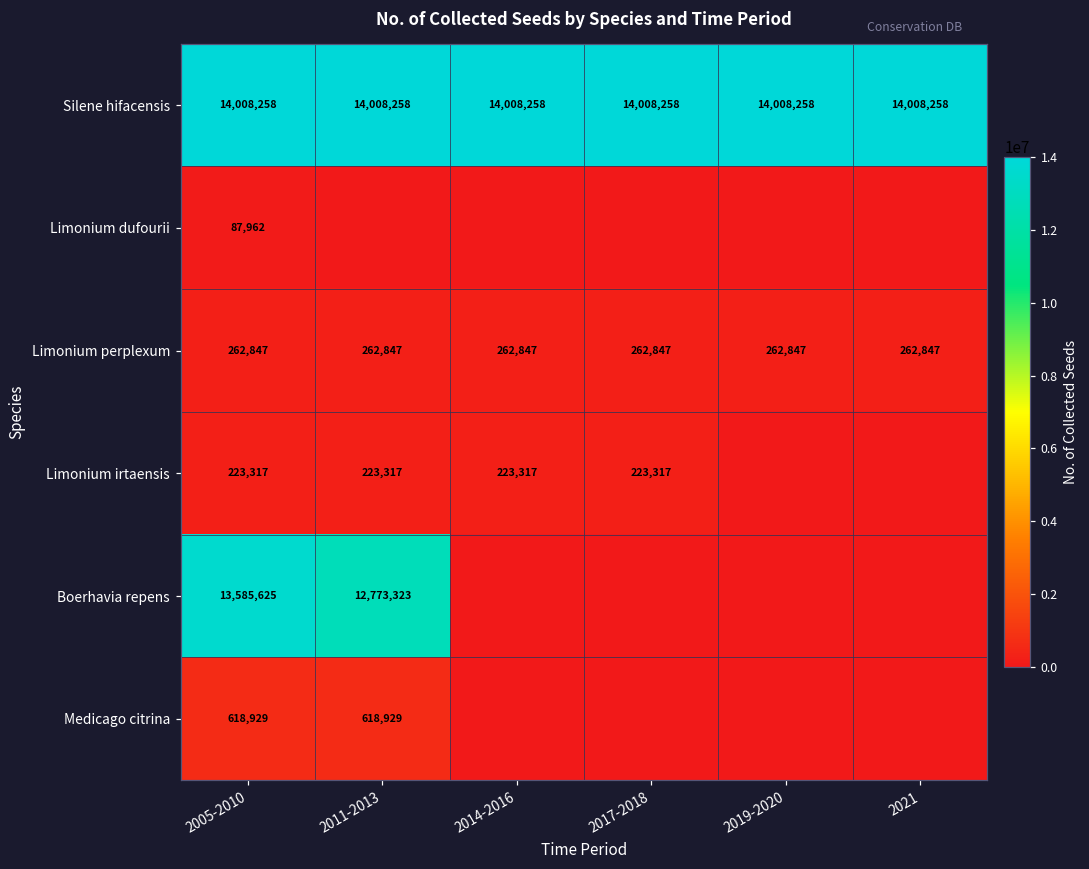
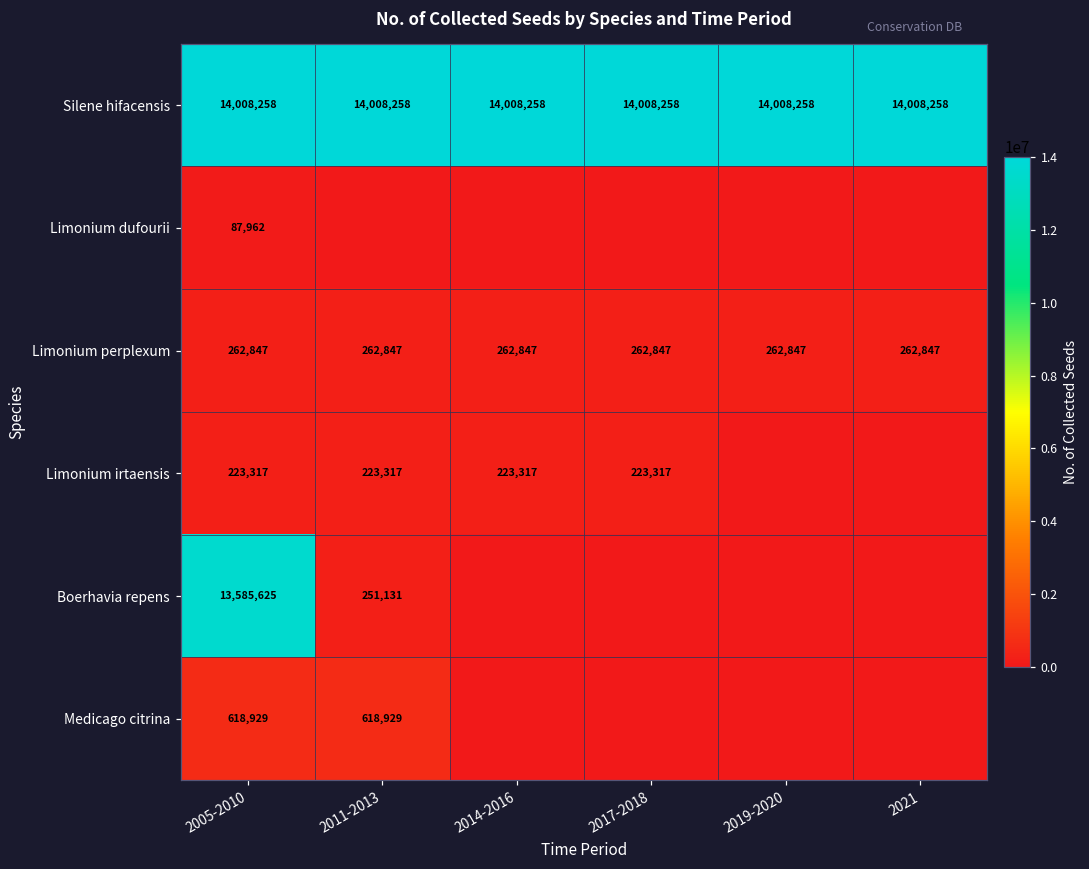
  {
    "Silene hifacensis": {
      "2005-2010": "14,008,258",
      "2011-2013": "14,008,258",
      "2014-2016": "14,008,258",
      "2017-2018": "14,008,258",
      "2019-2020": "14,008,258",
      "2021": "14,008,258"
    },
    "Limonium dufourii": {
      "2005-2010": "87,962"
    },
    "Limonium perplexum": {
      "2005-2010": "262,847",
      "2011-2013": "262,847",
      "2014-2016": "262,847",
      "2017-2018": "262,847",
      "2019-2020": "262,847",
      "2021": "262,847"
    },
    "Limonium irtaensis": {
      "2005-2010": "223,317",
      "2011-2013": "223,317",
      "2014-2016": "223,317",
      "2017-2018": "223,317"
    },
    "Boerhavia repens": {
      "2005-2010": "13,585,625",
-     "2011-2013": "12,773,323"
+     "2011-2013": "251,131"
    },
    "Medicago citrina": {
      "2005-2010": "618,929",
      "2011-2013": "618,929"
    }
  }
